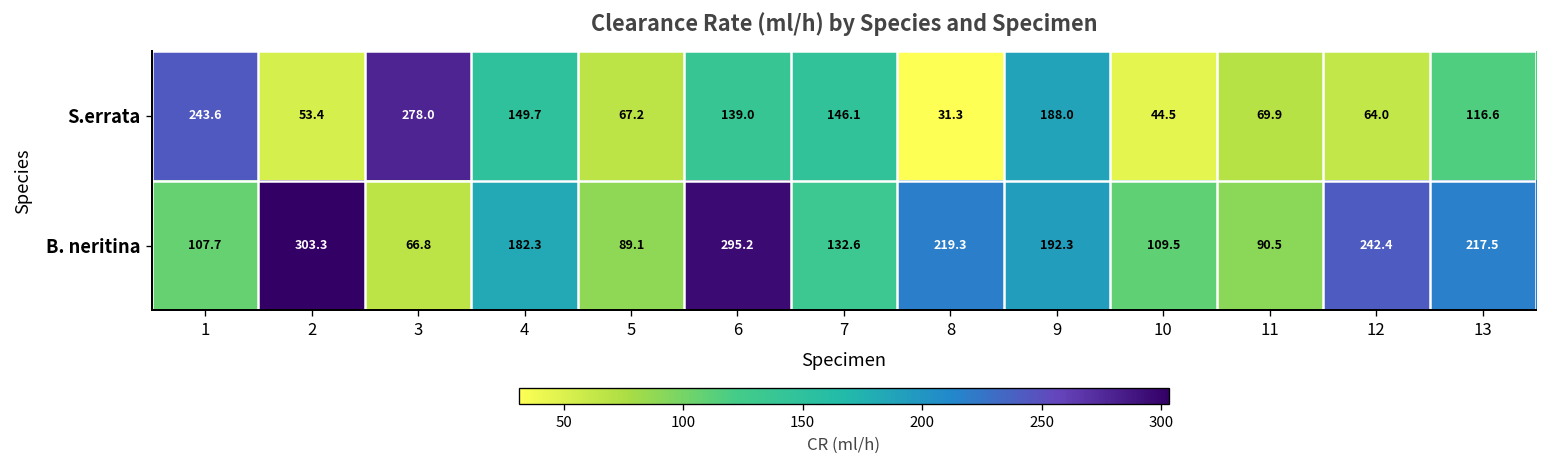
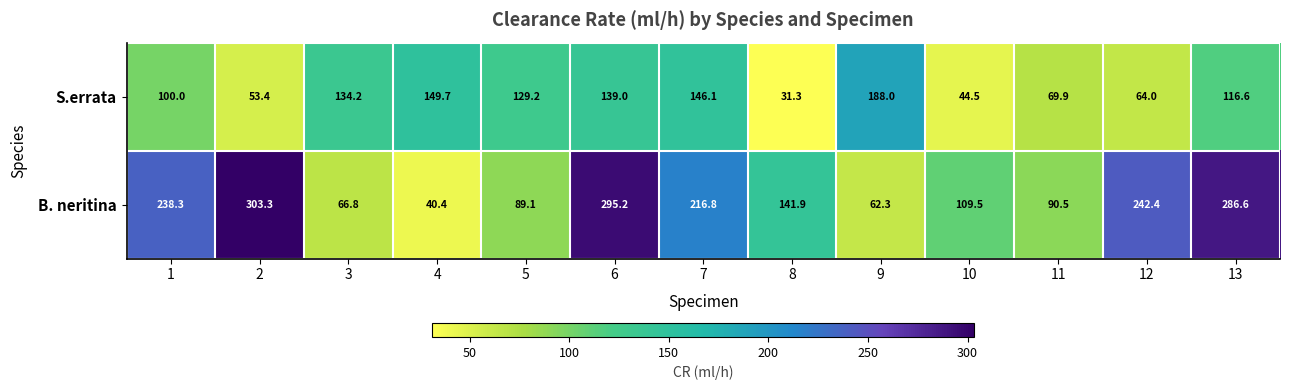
  {
    "S.errata": {
-     "1": 243.6,
+     "1": 100.0,
      "2": 53.4,
-     "3": 278.0,
+     "3": 134.2,
      "4": 149.7,
-     "5": 67.2,
+     "5": 129.2,
      "6": 139.0,
      "7": 146.1,
      "8": 31.3,
      "9": 188.0,
      "10": 44.5,
      "11": 69.9,
      "12": 64.0,
      "13": 116.6
    },
    "B. neritina": {
-     "1": 107.7,
+     "1": 238.3,
      "2": 303.3,
      "3": 66.8,
-     "4": 182.3,
+     "4": 40.4,
      "5": 89.1,
      "6": 295.2,
-     "7": 132.6,
-     "8": 219.3,
-     "9": 192.3,
+     "7": 216.8,
+     "8": 141.9,
+     "9": 62.3,
      "10": 109.5,
      "11": 90.5,
      "12": 242.4,
-     "13": 217.5
+     "13": 286.6
    }
  }
